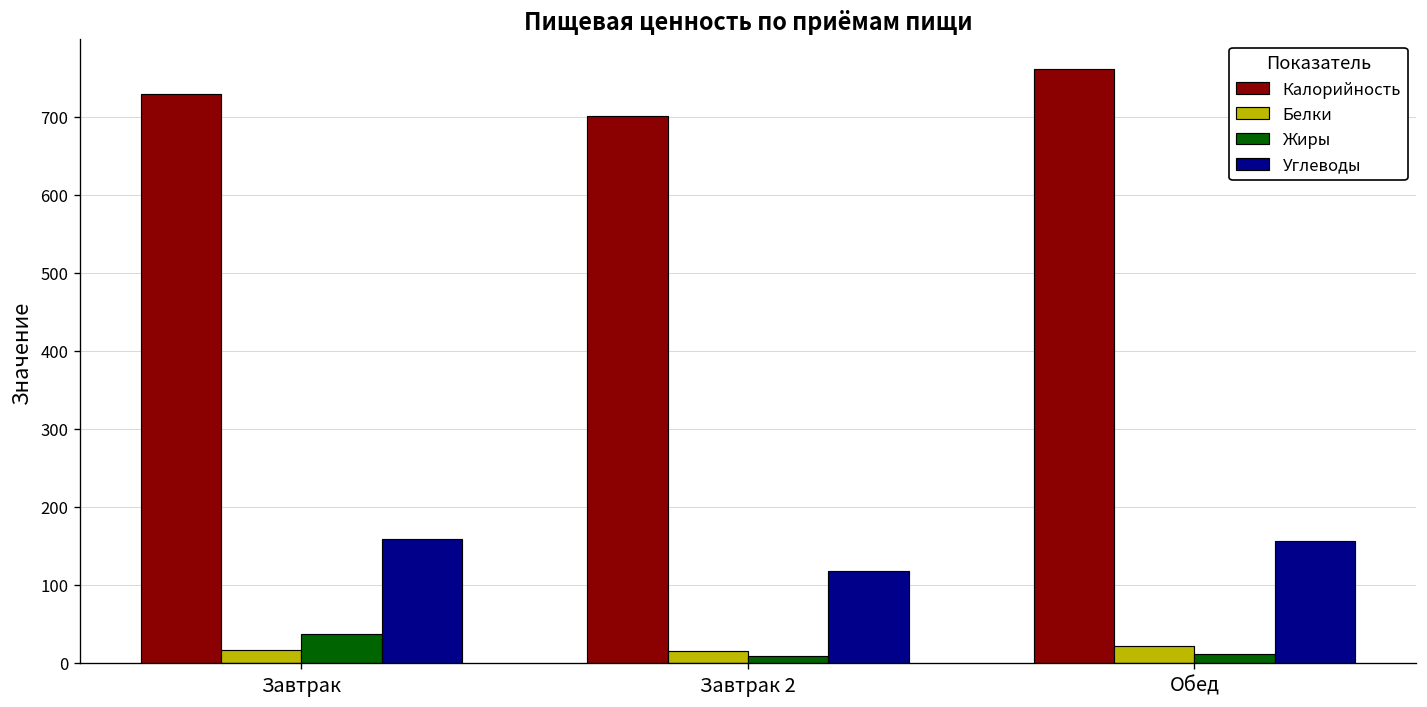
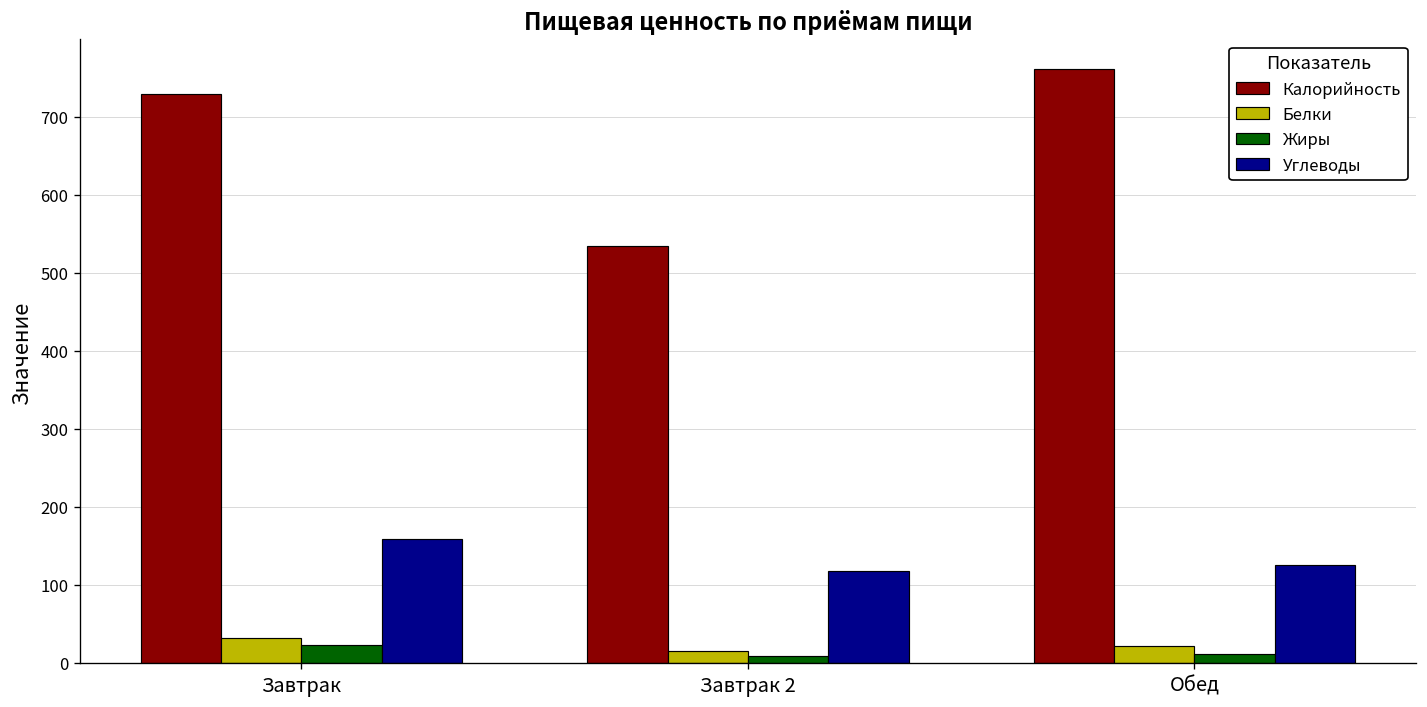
  {
    "Калорийность": {
      "Завтрак": 730,
-     "Завтрак 2": 700,
+     "Завтрак 2": 530,
      "Обед": 760
    },
    "Белки": {
-     "Завтрак": 20,
+     "Завтрак": 30,
      "Завтрак 2": 20,
      "Обед": 20
    },
    "Жиры": {
-     "Завтрак": 40,
+     "Завтрак": 20,
      "Завтрак 2": 10,
      "Обед": 10
    },
    "Углеводы": {
      "Завтрак": 160,
      "Завтрак 2": 120,
-     "Обед": 160
+     "Обед": 130
    }
  }
